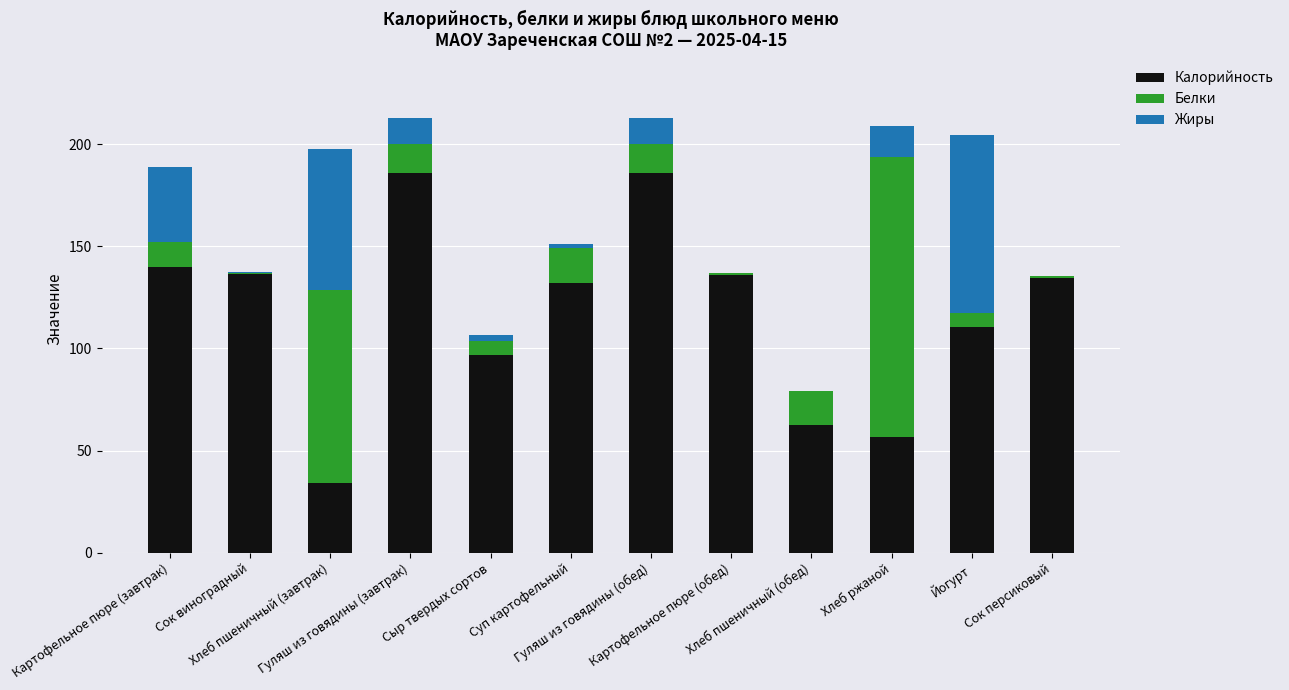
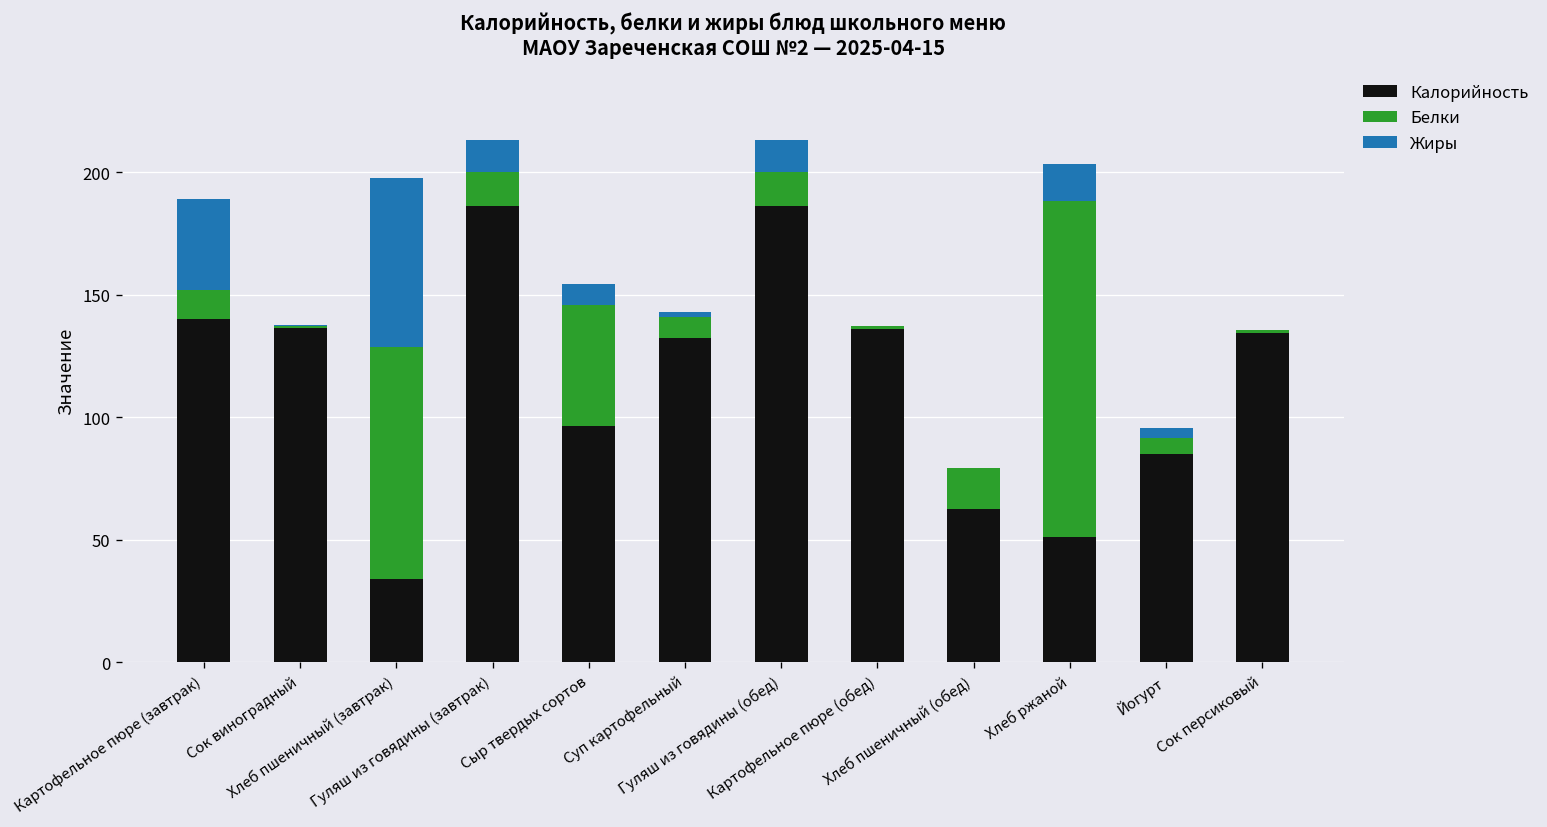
  {
    "Калорийность": {
      "Картофельное пюре (завтрак)": 140,
      "Сок виноградный": 136,
      "Хлеб пшеничный (завтрак)": 34,
      "Гуляш из говядины (завтрак)": 186,
      "Сыр твердых сортов": 97,
      "Суп картофельный": 132,
      "Гуляш из говядины (обед)": 186,
      "Картофельное пюре (обед)": 136,
      "Хлеб пшеничный (обед)": 63,
-     "Хлеб ржаной": 57,
-     "Йогурт": 111,
+     "Хлеб ржаной": 51,
+     "Йогурт": 85,
      "Сок персиковый": 134
    },
    "Белки": {
      "Картофельное пюре (завтрак)": 12,
      "Хлеб пшеничный (завтрак)": 95,
      "Гуляш из говядины (завтрак)": 14,
-     "Сыр твердых сортов": 7,
-     "Суп картофельный": 17,
+     "Сыр твердых сортов": 49,
+     "Суп картофельный": 9,
      "Гуляш из говядины (обед)": 14,
      "Хлеб пшеничный (обед)": 17,
      "Хлеб ржаной": 137,
      "Йогурт": 7
    },
    "Жиры": {
      "Картофельное пюре (завтрак)": 37,
      "Хлеб пшеничный (завтрак)": 69,
      "Гуляш из говядины (завтрак)": 13,
-     "Сыр твердых сортов": 3,
+     "Сыр твердых сортов": 9,
      "Суп картофельный": 2,
      "Гуляш из говядины (обед)": 13,
      "Картофельное пюре (обед)": 0,
      "Хлеб ржаной": 15,
-     "Йогурт": 87,
+     "Йогурт": 4,
      "Сок персиковый": 0
    }
  }
